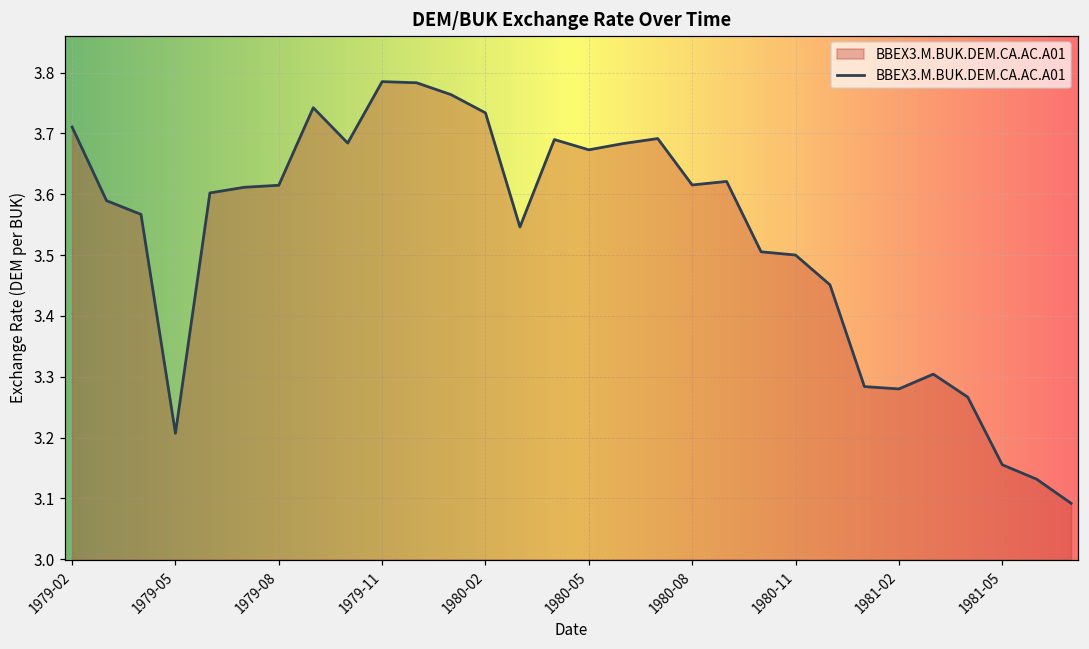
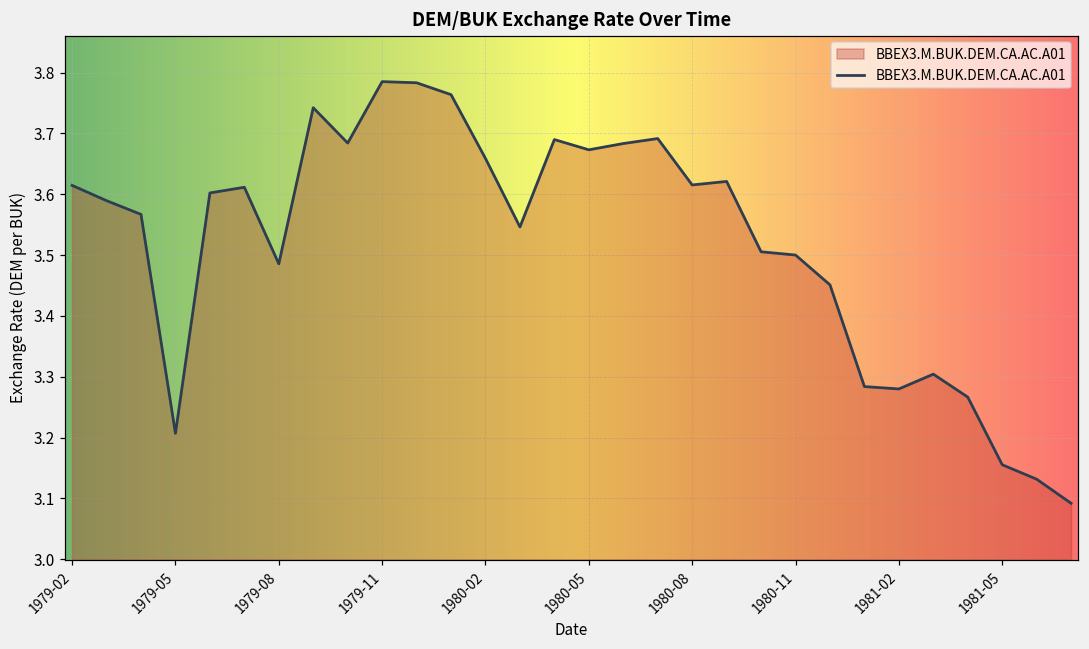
  {
-   "1979-02": 3.71,
+   "1979-02": 3.61,
    "1979-05": 3.21,
-   "1979-08": 3.61,
+   "1979-08": 3.49,
    "1979-11": 3.79,
-   "1980-02": 3.73,
+   "1980-02": 3.66,
    "1980-05": 3.67,
    "1980-08": 3.62,
    "1980-11": 3.50,
    "1981-02": 3.28,
    "1981-05": 3.16
  }
